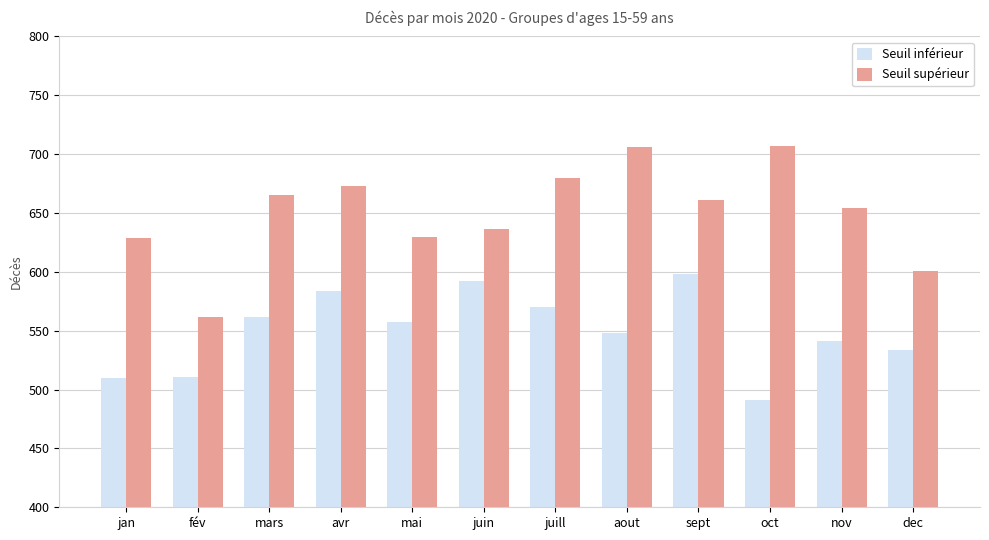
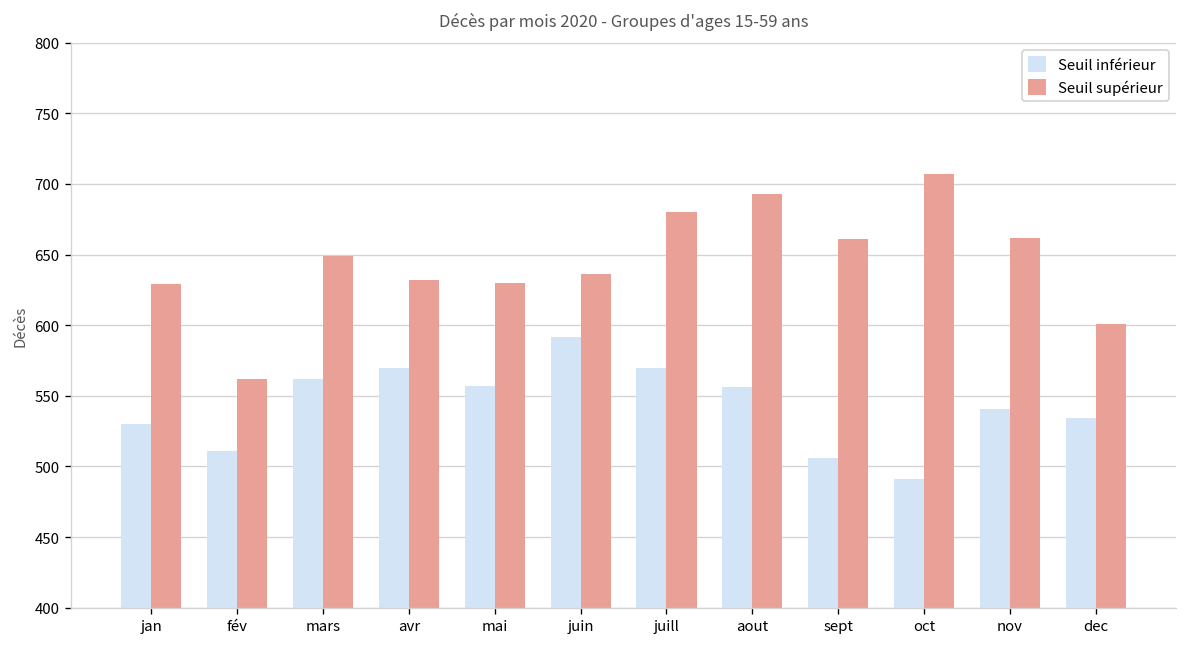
  {
    "Seuil inférieur": {
-     "jan": 510,
+     "jan": 530,
      "fév": 511,
      "mars": 562,
-     "avr": 584,
+     "avr": 570,
      "mai": 557,
      "juin": 592,
      "juill": 570,
-     "aout": 548,
-     "sept": 598,
+     "aout": 556,
+     "sept": 506,
      "oct": 491,
      "nov": 541,
      "dec": 534
    },
    "Seuil supérieur": {
      "jan": 629,
      "fév": 562,
-     "mars": 665,
-     "avr": 673,
+     "mars": 649,
+     "avr": 632,
      "mai": 630,
      "juin": 636,
      "juill": 680,
-     "aout": 706,
+     "aout": 693,
      "sept": 661,
      "oct": 707,
-     "nov": 654,
+     "nov": 662,
      "dec": 601
    }
  }
